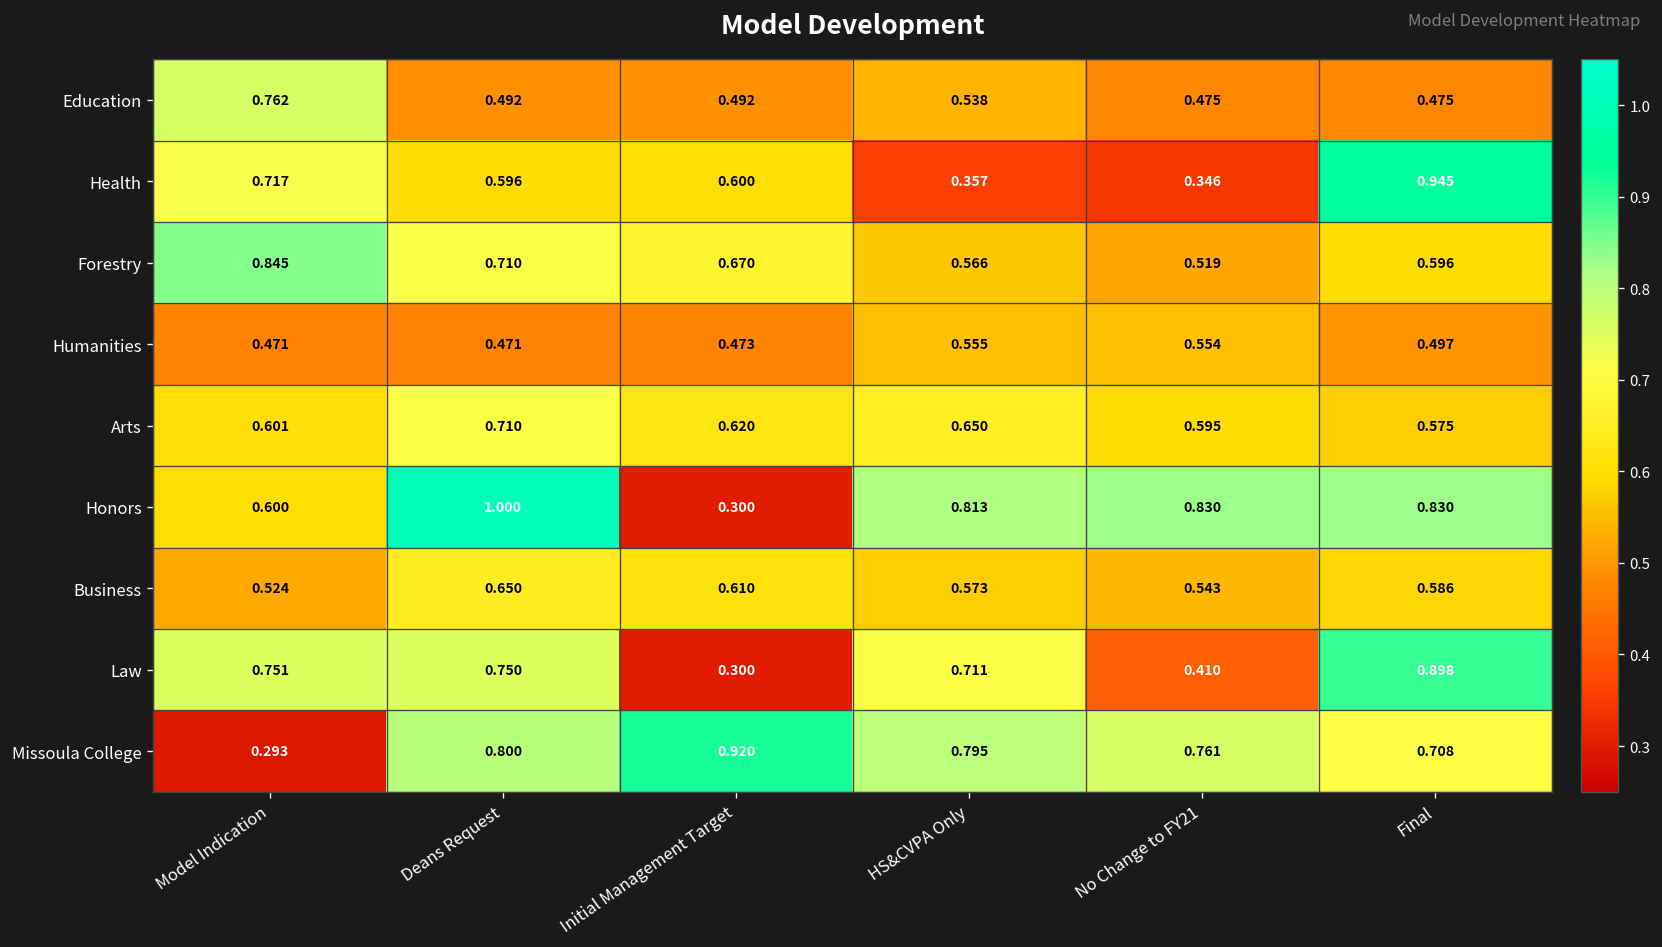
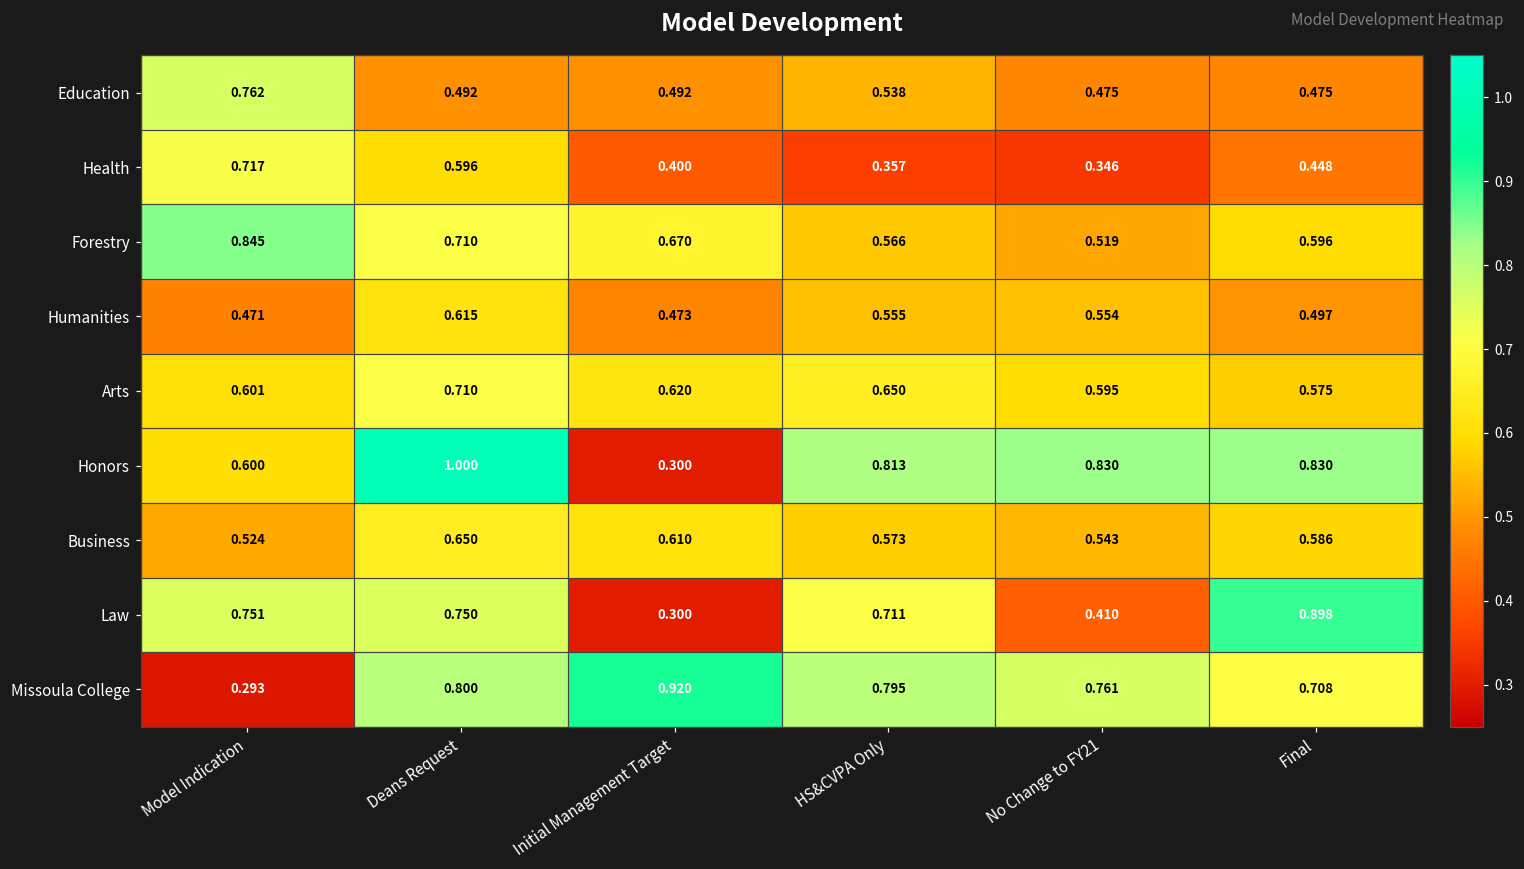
  {
    "Education": {
      "Model Indication": 0.762,
      "Deans Request": 0.492,
      "Initial Management Target": 0.492,
      "HS&CVPA Only": 0.538,
      "No Change to FY21": 0.475,
      "Final": 0.475
    },
    "Health": {
      "Model Indication": 0.717,
      "Deans Request": 0.596,
-     "Initial Management Target": 0.600,
+     "Initial Management Target": 0.400,
      "HS&CVPA Only": 0.357,
      "No Change to FY21": 0.346,
-     "Final": 0.945
+     "Final": 0.448
    },
    "Forestry": {
      "Model Indication": 0.845,
      "Deans Request": 0.710,
      "Initial Management Target": 0.670,
      "HS&CVPA Only": 0.566,
      "No Change to FY21": 0.519,
      "Final": 0.596
    },
    "Humanities": {
      "Model Indication": 0.471,
-     "Deans Request": 0.471,
+     "Deans Request": 0.615,
      "Initial Management Target": 0.473,
      "HS&CVPA Only": 0.555,
      "No Change to FY21": 0.554,
      "Final": 0.497
    },
    "Arts": {
      "Model Indication": 0.601,
      "Deans Request": 0.710,
      "Initial Management Target": 0.620,
      "HS&CVPA Only": 0.650,
      "No Change to FY21": 0.595,
      "Final": 0.575
    },
    "Honors": {
      "Model Indication": 0.600,
      "Deans Request": 1.000,
      "Initial Management Target": 0.300,
      "HS&CVPA Only": 0.813,
      "No Change to FY21": 0.830,
      "Final": 0.830
    },
    "Business": {
      "Model Indication": 0.524,
      "Deans Request": 0.650,
      "Initial Management Target": 0.610,
      "HS&CVPA Only": 0.573,
      "No Change to FY21": 0.543,
      "Final": 0.586
    },
    "Law": {
      "Model Indication": 0.751,
      "Deans Request": 0.750,
      "Initial Management Target": 0.300,
      "HS&CVPA Only": 0.711,
      "No Change to FY21": 0.410,
      "Final": 0.898
    },
    "Missoula College": {
      "Model Indication": 0.293,
      "Deans Request": 0.800,
      "Initial Management Target": 0.920,
      "HS&CVPA Only": 0.795,
      "No Change to FY21": 0.761,
      "Final": 0.708
    }
  }
